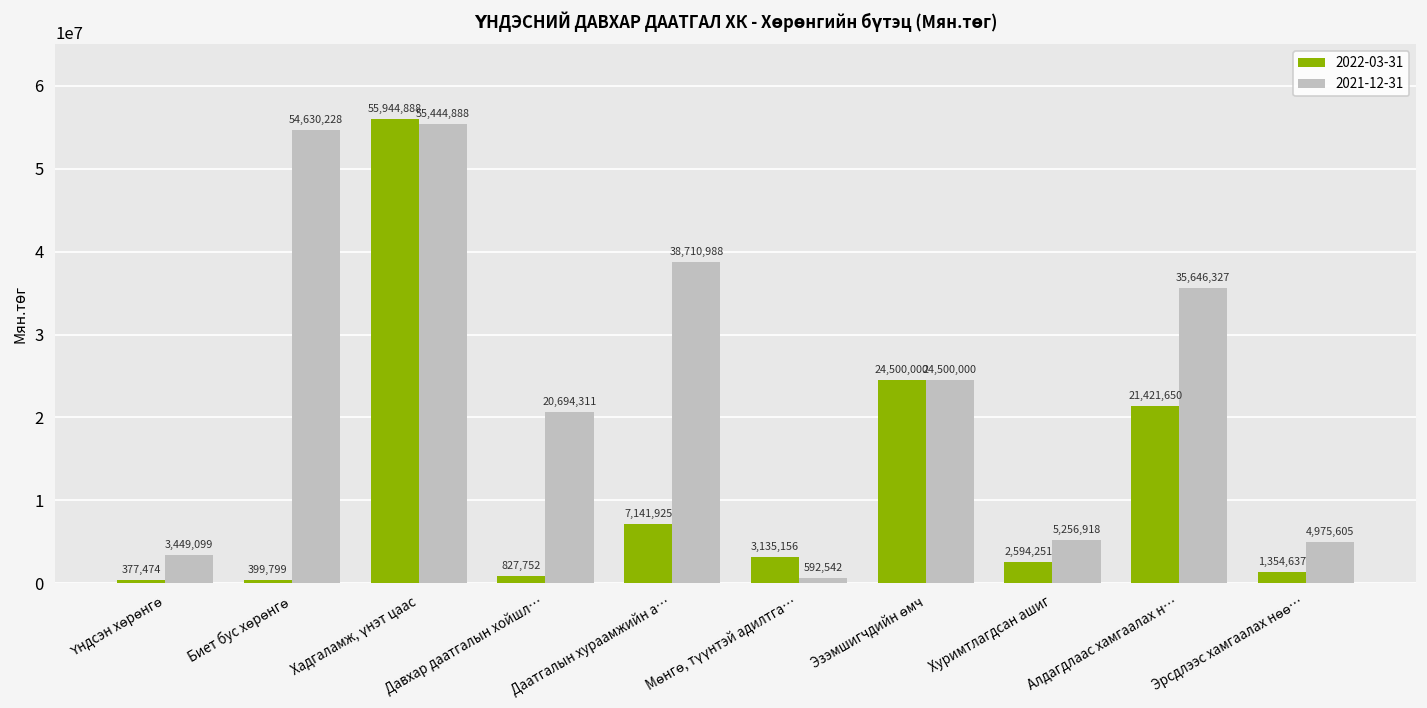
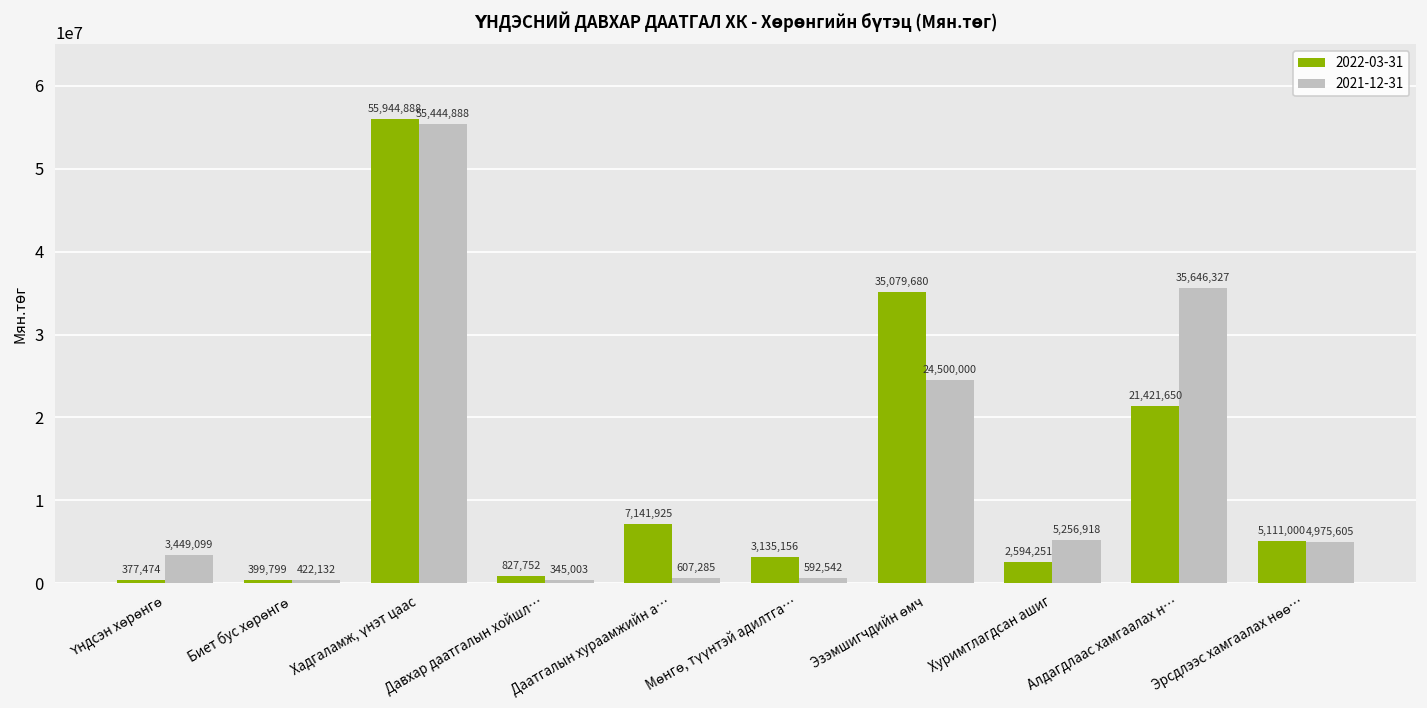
  {
    "2022-03-31": {
      "Үндсэн хөрөнгө": "377,474",
      "Биет бус хөрөнгө": "399,799",
      "Хадгаламж, үнэт цаас": "55,944,888",
      "Давхар даатгалын хойшл…": "827,752",
      "Даатгалын хураамжийн а…": "7,141,925",
      "Мөнгө, түүнтэй адилтга…": "3,135,156",
-     "Эзэмшигчдийн өмч": "24,500,000",
+     "Эзэмшигчдийн өмч": "35,079,680",
      "Хуримтлагдсан ашиг": "2,594,251",
      "Алдагдлаас хамгаалах н…": "21,421,650",
-     "Эрсдлээс хамгаалах нөө…": "1,354,637"
+     "Эрсдлээс хамгаалах нөө…": "5,111,000"
    },
    "2021-12-31": {
      "Үндсэн хөрөнгө": "3,449,099",
-     "Биет бус хөрөнгө": "54,630,228",
+     "Биет бус хөрөнгө": "422,132",
      "Хадгаламж, үнэт цаас": "55,444,888",
-     "Давхар даатгалын хойшл…": "20,694,311",
-     "Даатгалын хураамжийн а…": "38,710,988",
+     "Давхар даатгалын хойшл…": "345,003",
+     "Даатгалын хураамжийн а…": "607,285",
      "Мөнгө, түүнтэй адилтга…": "592,542",
      "Эзэмшигчдийн өмч": "24,500,000",
      "Хуримтлагдсан ашиг": "5,256,918",
      "Алдагдлаас хамгаалах н…": "35,646,327",
      "Эрсдлээс хамгаалах нөө…": "4,975,605"
    }
  }
